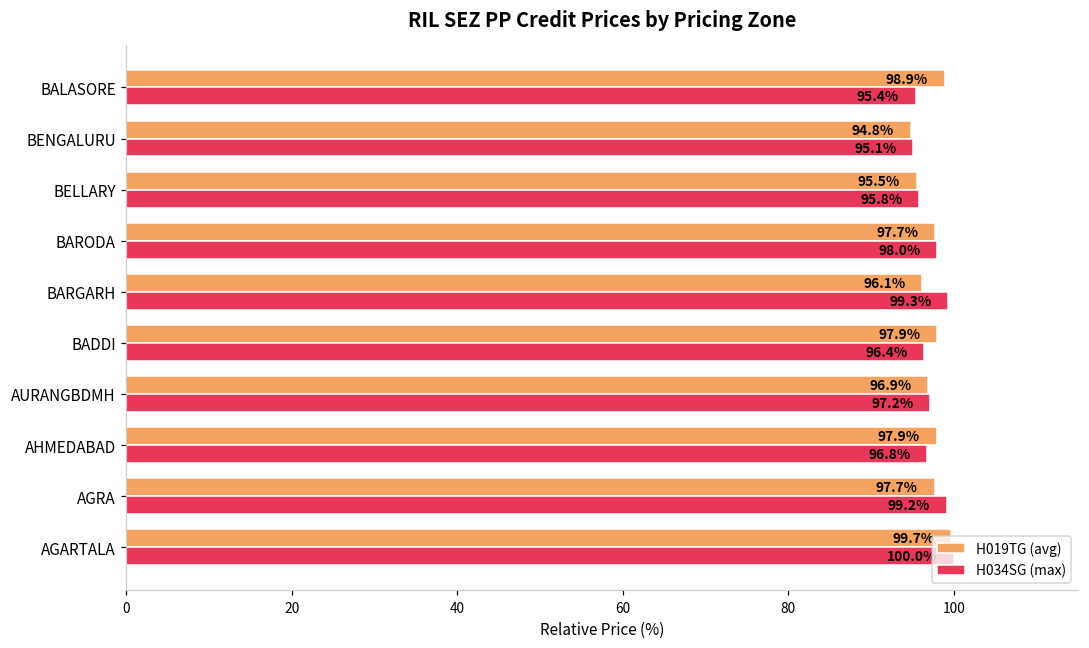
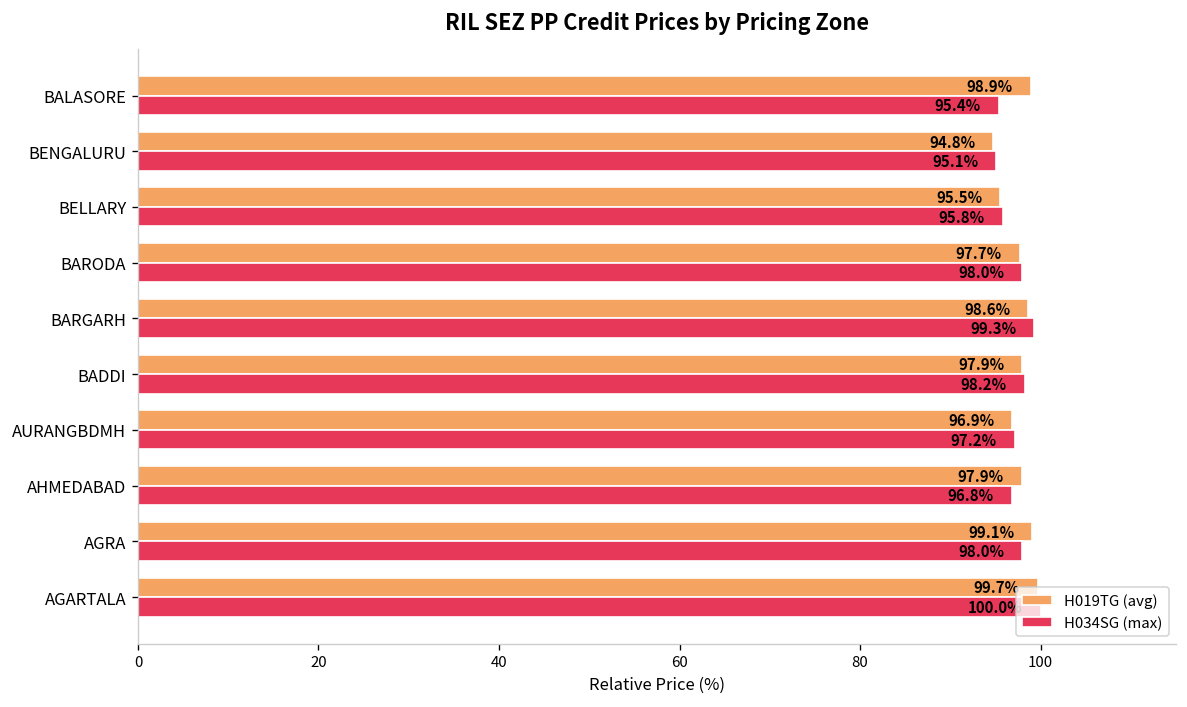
  {
    "H019TG (avg)": {
      "BALASORE": "98.9%",
      "BENGALURU": "94.8%",
      "BELLARY": "95.5%",
      "BARODA": "97.7%",
-     "BARGARH": "96.1%",
+     "BARGARH": "98.6%",
      "BADDI": "97.9%",
      "AURANGBDMH": "96.9%",
      "AHMEDABAD": "97.9%",
-     "AGRA": "97.7%"
+     "AGRA": "99.1%"
    },
    "H034SG (max)": {
      "BALASORE": "95.4%",
      "BENGALURU": "95.1%",
      "BELLARY": "95.8%",
      "BARODA": "98.0%",
      "BARGARH": "99.3%",
-     "BADDI": "96.4%",
+     "BADDI": "98.2%",
      "AURANGBDMH": "97.2%",
      "AHMEDABAD": "96.8%",
-     "AGRA": "99.2%"
+     "AGRA": "98.0%"
    }
  }
